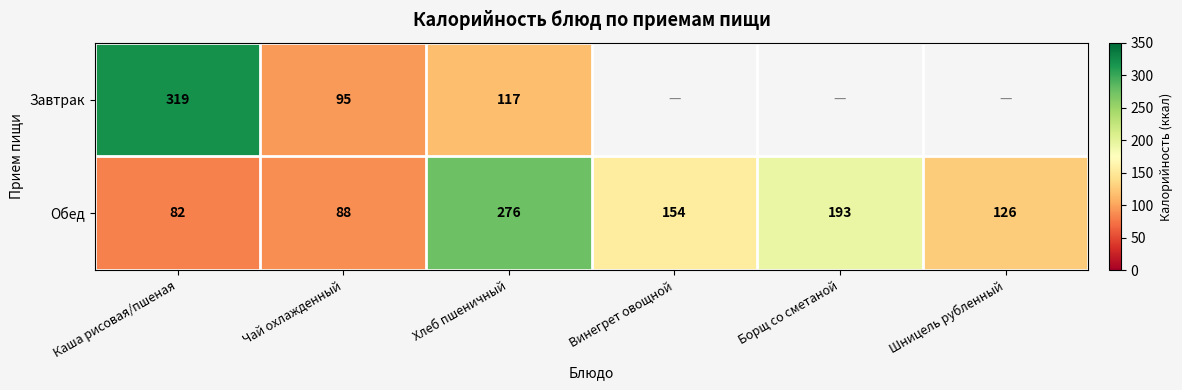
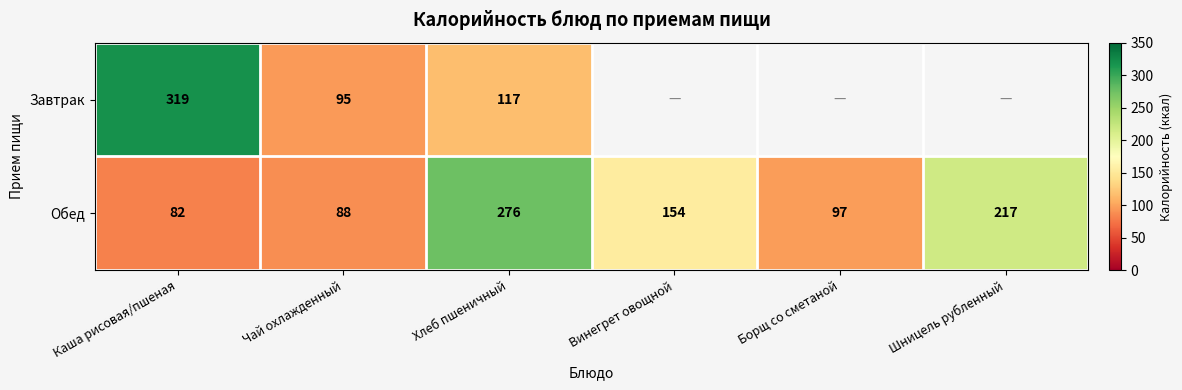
  {
    "Завтрак": {
      "Каша рисовая/пшеная": 319,
      "Чай охлажденный": 95,
      "Хлеб пшеничный": 117
    },
    "Обед": {
      "Каша рисовая/пшеная": 82,
      "Чай охлажденный": 88,
      "Хлеб пшеничный": 276,
      "Винегрет овощной": 154,
-     "Борщ со сметаной": 193,
-     "Шницель рубленный": 126
+     "Борщ со сметаной": 97,
+     "Шницель рубленный": 217
    }
  }
